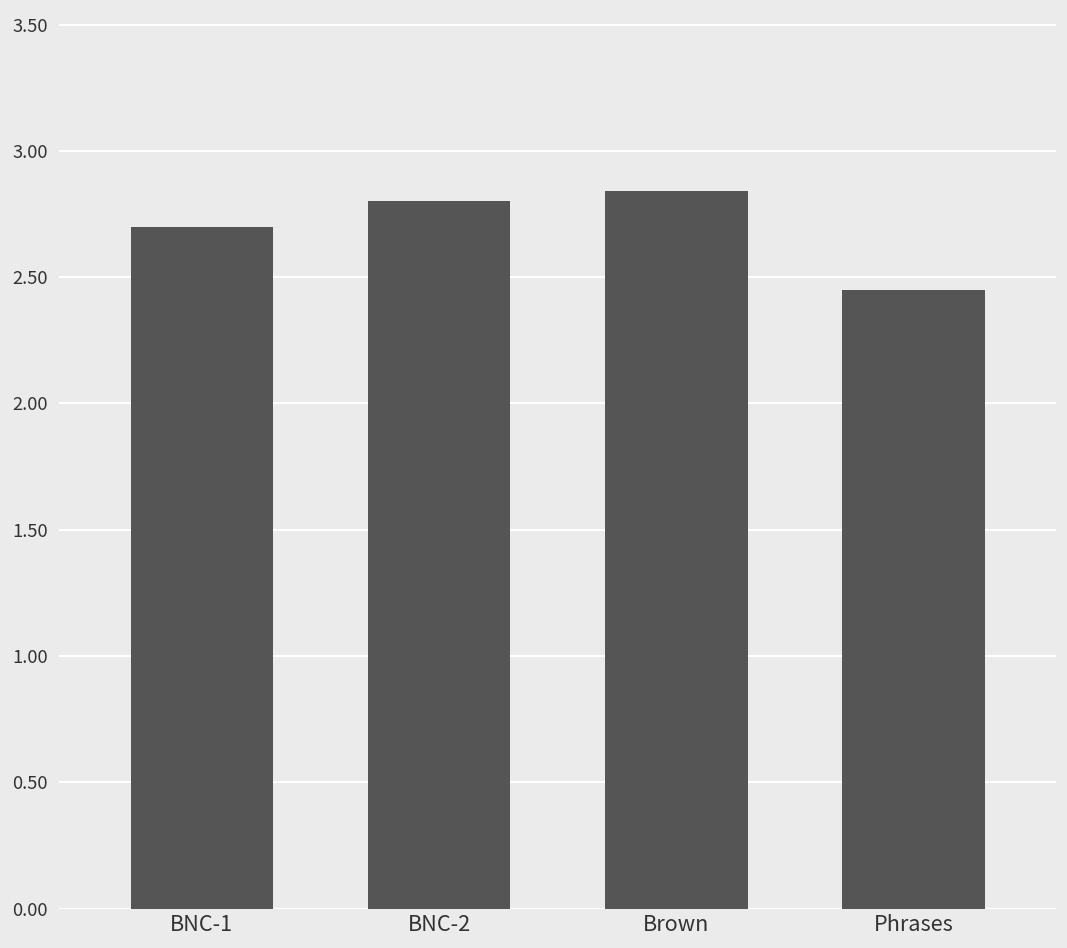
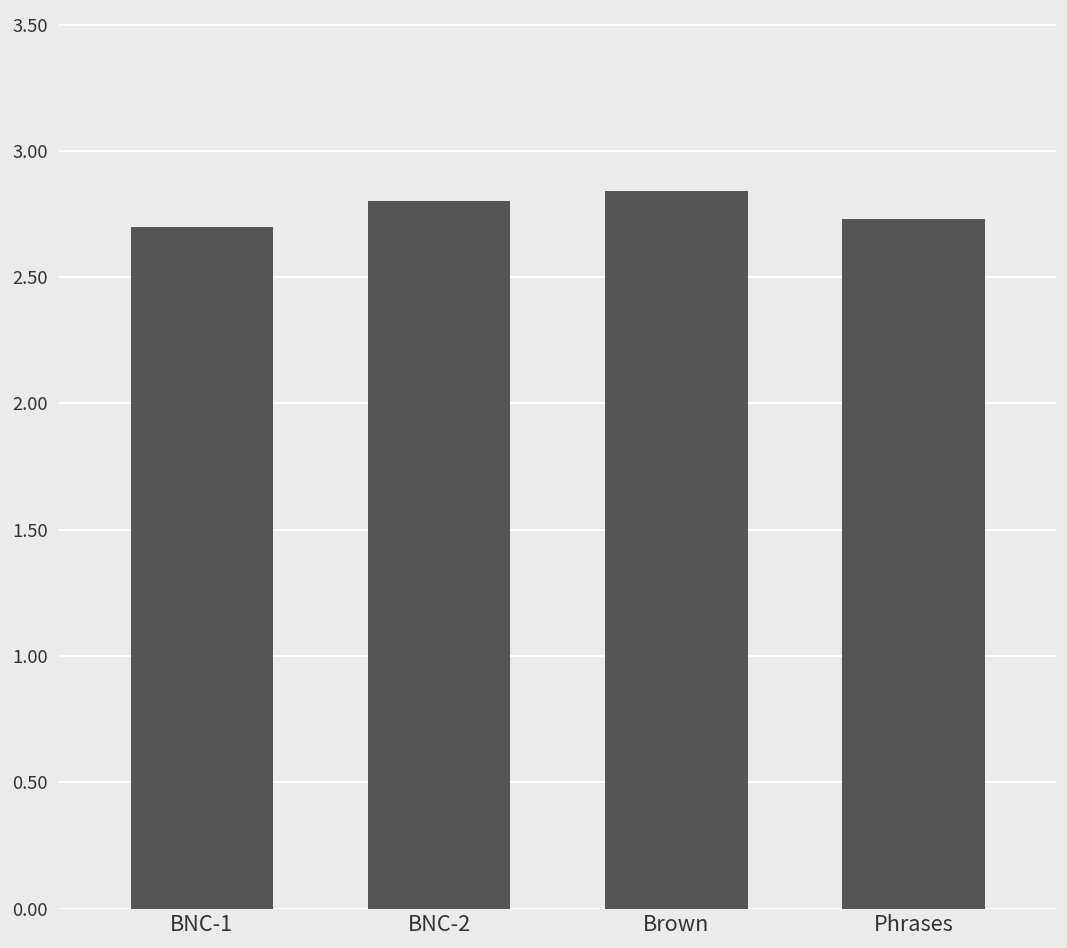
  {
    "BNC-1": 2.70,
    "BNC-2": 2.80,
    "Brown": 2.84,
-   "Phrases": 2.45
+   "Phrases": 2.73
  }
